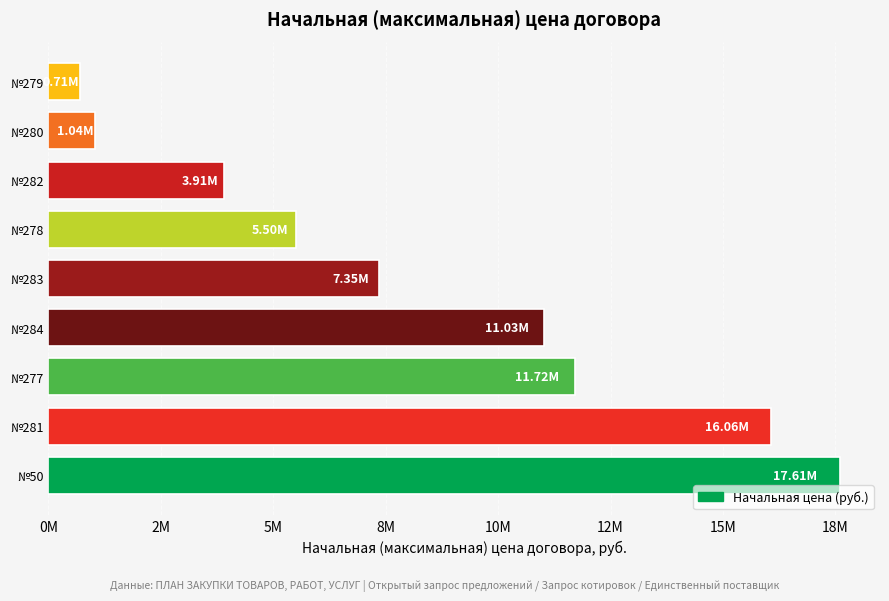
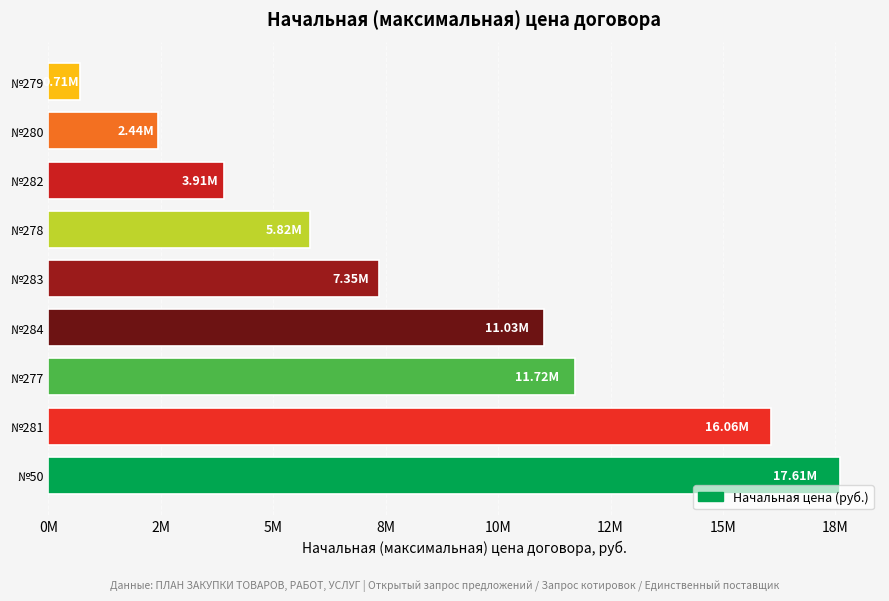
  {
    "№279": "0.71M",
-   "№280": "1.04M",
+   "№280": "2.44M",
    "№282": "3.91M",
-   "№278": "5.50M",
+   "№278": "5.82M",
    "№283": "7.35M",
    "№284": "11.03M",
    "№277": "11.72M",
    "№281": "16.06M",
    "№50": "17.61M"
  }
